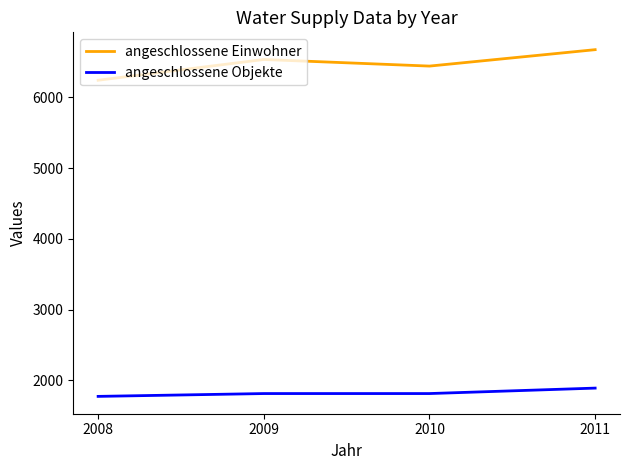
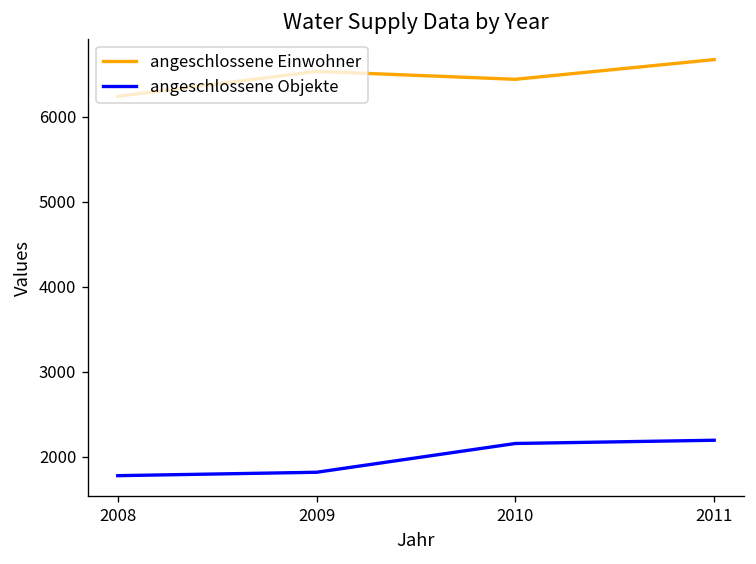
  {
    "angeschlossene Einwohner": {
      "2010": 6400,
      "2011": 6700
    },
    "angeschlossene Objekte": {
      "2008": 1800,
      "2009": 1800,
-     "2010": 1800,
-     "2011": 1900
+     "2010": 2200,
+     "2011": 2200
    }
  }
